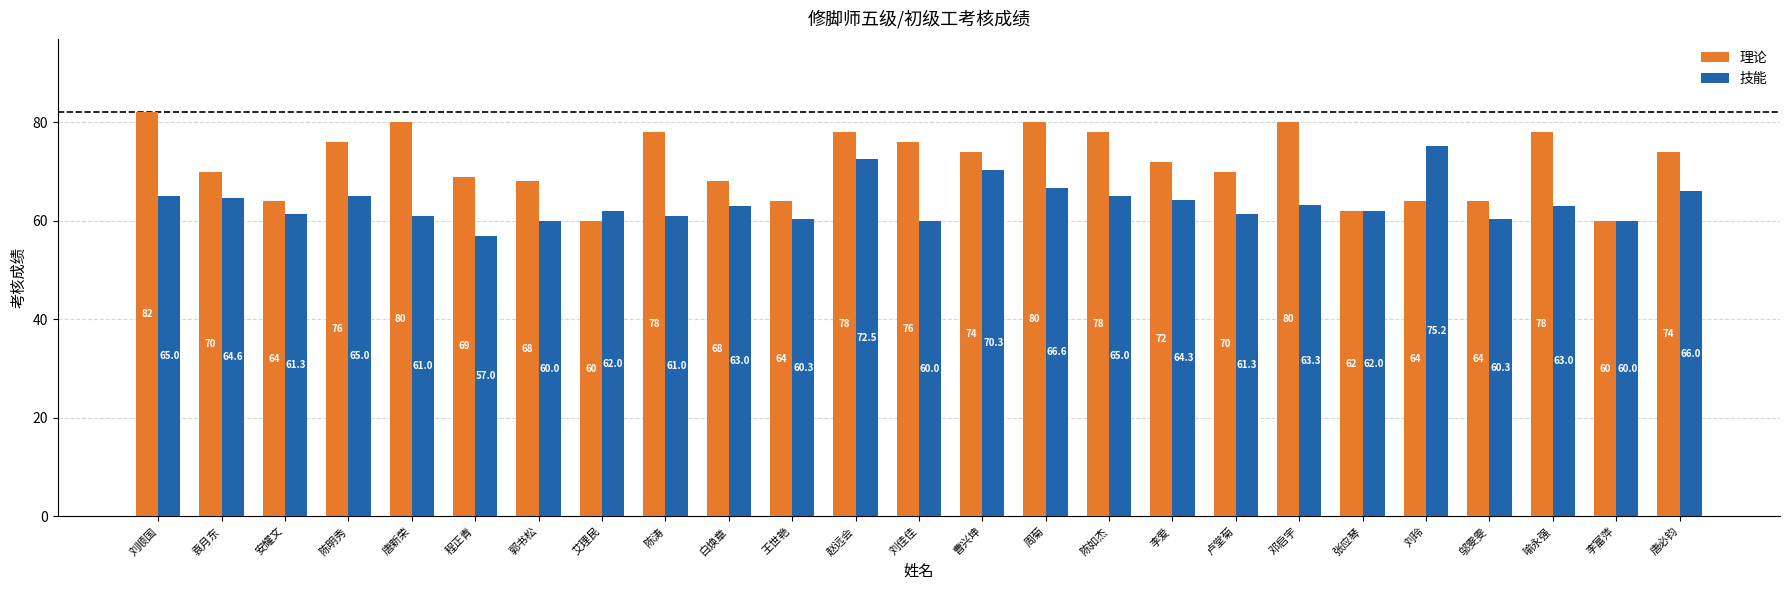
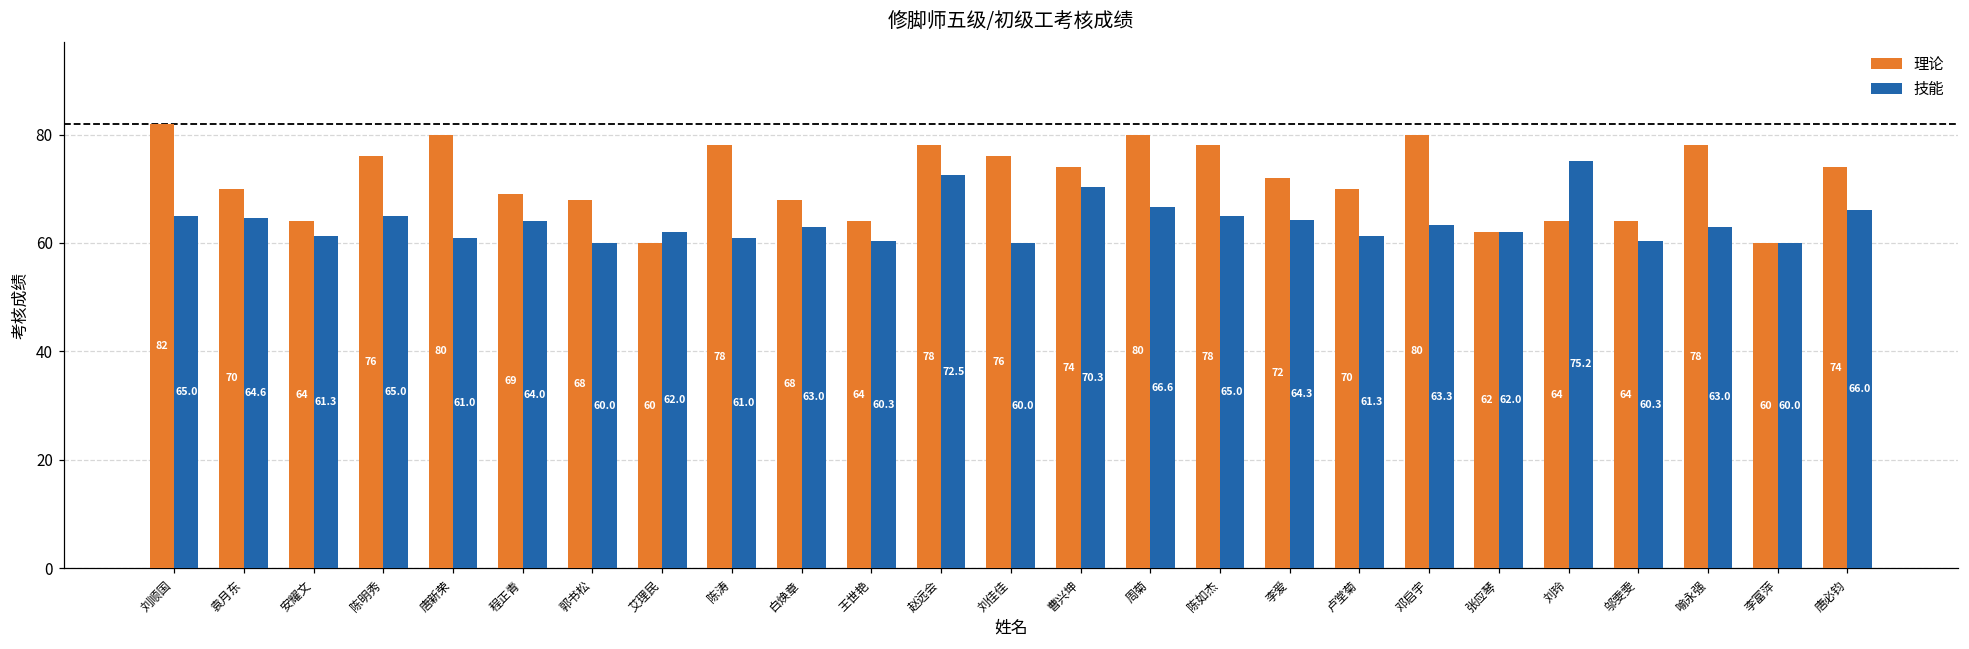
  {
    "理论": {
      "刘顺国": 82,
      "袁月东": 70,
      "安耀文": 64,
      "陈明秀": 76,
      "唐新荣": 80,
      "程正青": 69,
      "郭书松": 68,
      "艾理民": 60,
      "陈涛": 78,
      "白焕章": 68,
      "王世艳": 64,
      "赵远会": 78,
      "刘佳佳": 76,
      "曹兴坤": 74,
      "周菊": 80,
      "陈如杰": 78,
      "李爱": 72,
      "卢堂菊": 70,
      "邓启宇": 80,
      "张应琴": 62,
      "刘玲": 64,
      "邬雯雯": 64,
      "喻永强": 78,
      "李富萍": 60,
      "唐必钧": 74
    },
    "技能": {
      "刘顺国": 65.0,
      "袁月东": 64.6,
      "安耀文": 61.3,
      "陈明秀": 65.0,
      "唐新荣": 61.0,
-     "程正青": 57.0,
+     "程正青": 64.0,
      "郭书松": 60.0,
      "艾理民": 62.0,
      "陈涛": 61.0,
      "白焕章": 63.0,
      "王世艳": 60.3,
      "赵远会": 72.5,
      "刘佳佳": 60.0,
      "曹兴坤": 70.3,
      "周菊": 66.6,
      "陈如杰": 65.0,
      "李爱": 64.3,
      "卢堂菊": 61.3,
      "邓启宇": 63.3,
      "张应琴": 62.0,
      "刘玲": 75.2,
      "邬雯雯": 60.3,
      "喻永强": 63.0,
      "李富萍": 60.0,
      "唐必钧": 66.0
    }
  }
